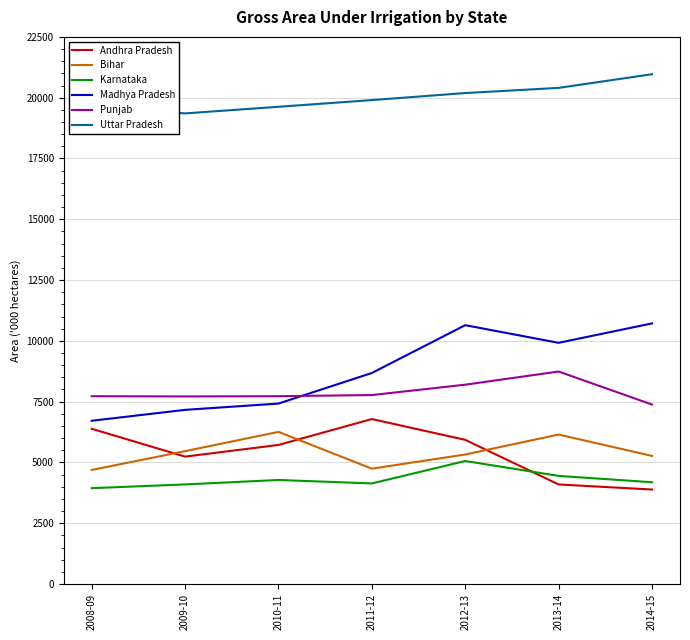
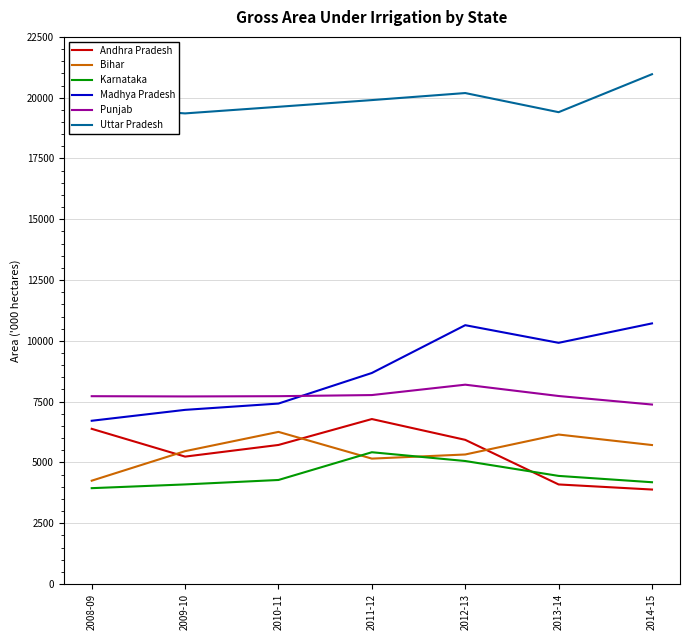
  {
    "Andhra Pradesh": {
      "2008-09": 6400,
      "2009-10": 5200,
      "2010-11": 5700,
      "2011-12": 6800,
      "2012-13": 5900,
      "2013-14": 4100,
      "2014-15": 3900
    },
    "Bihar": {
-     "2008-09": 4700,
+     "2008-09": 4200,
      "2009-10": 5500,
      "2010-11": 6300,
-     "2011-12": 4700,
+     "2011-12": 5200,
      "2012-13": 5300,
      "2013-14": 6100,
-     "2014-15": 5300
+     "2014-15": 5700
    },
    "Karnataka": {
      "2008-09": 3900,
      "2009-10": 4100,
      "2010-11": 4300,
-     "2011-12": 4100,
+     "2011-12": 5400,
      "2012-13": 5100,
      "2013-14": 4400,
      "2014-15": 4200
    },
    "Madhya Pradesh": {
      "2008-09": 6700,
      "2009-10": 7200,
      "2010-11": 7400,
      "2011-12": 8700,
      "2012-13": 10600,
      "2013-14": 9900,
      "2014-15": 10700
    },
    "Punjab": {
      "2008-09": 7700,
      "2009-10": 7700,
      "2010-11": 7700,
      "2011-12": 7800,
      "2012-13": 8200,
-     "2013-14": 8700,
+     "2013-14": 7700,
      "2014-15": 7400
    },
    "Uttar Pradesh": {
      "2009-10": 19400,
      "2010-11": 19600,
      "2011-12": 19900,
      "2012-13": 20200,
-     "2013-14": 20400,
+     "2013-14": 19400,
      "2014-15": 21000
    }
  }
